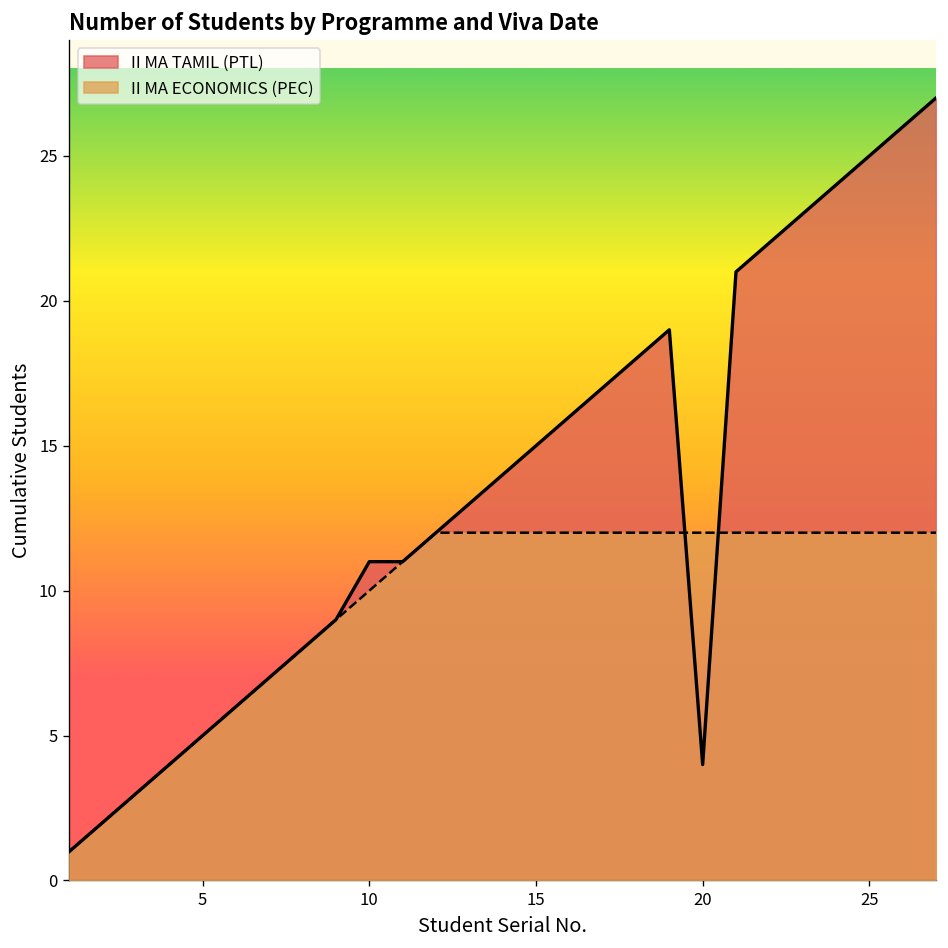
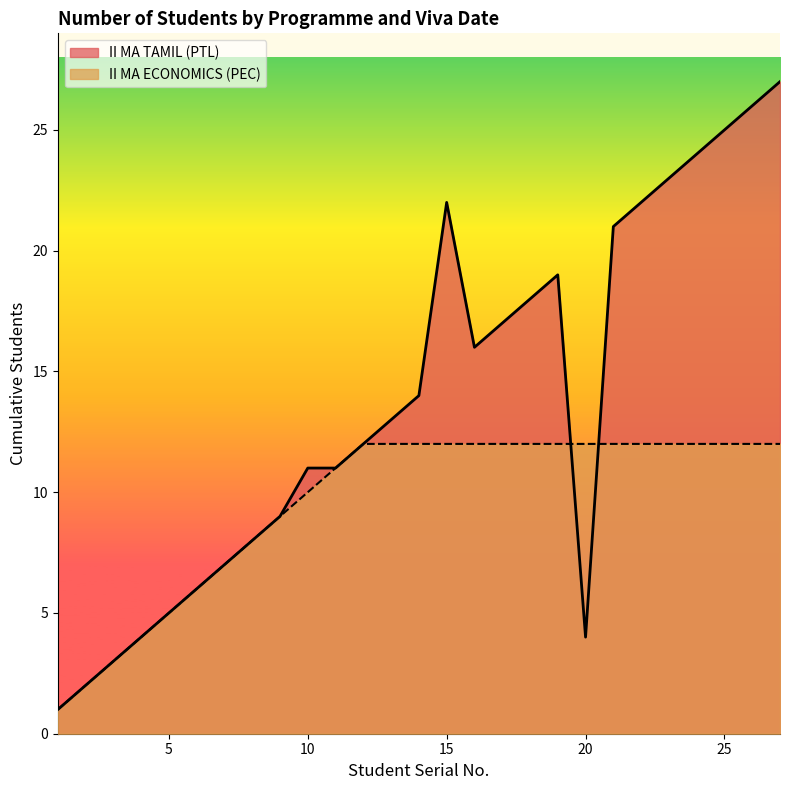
  {
    "II MA TAMIL (PTL)": {
      "10": 11,
-     "15": 15,
+     "15": 22,
      "20": 4,
      "25": 25
    },
    "II MA ECONOMICS (PEC)": {
      "10": 10,
      "15": 12,
      "20": 12,
      "25": 12
    }
  }
